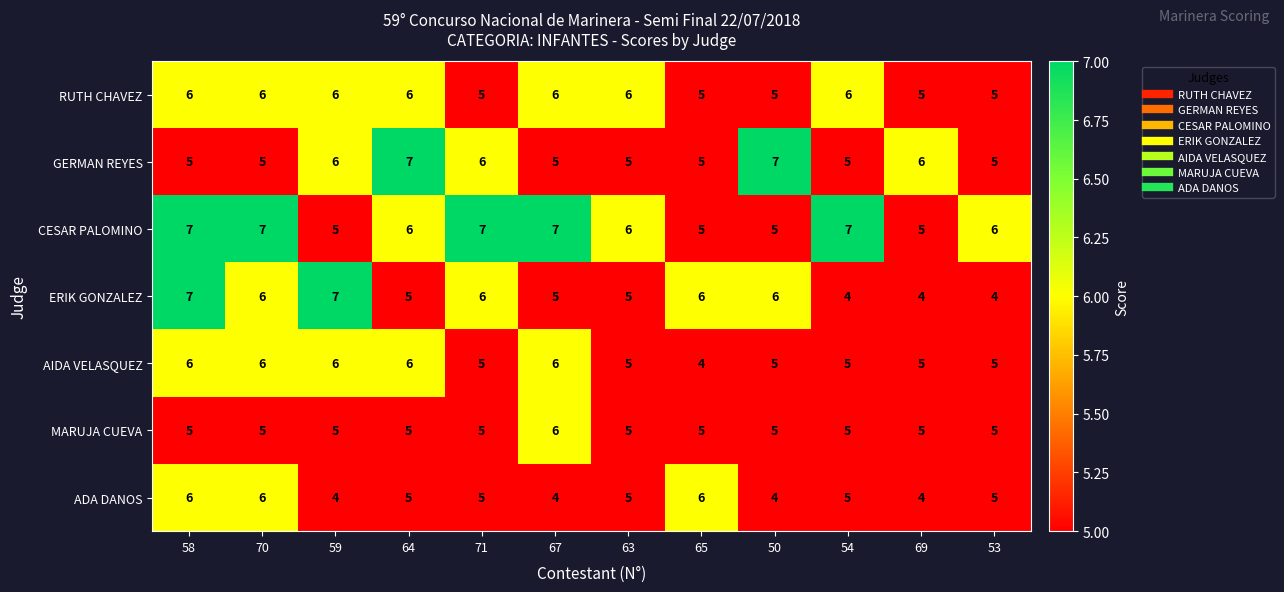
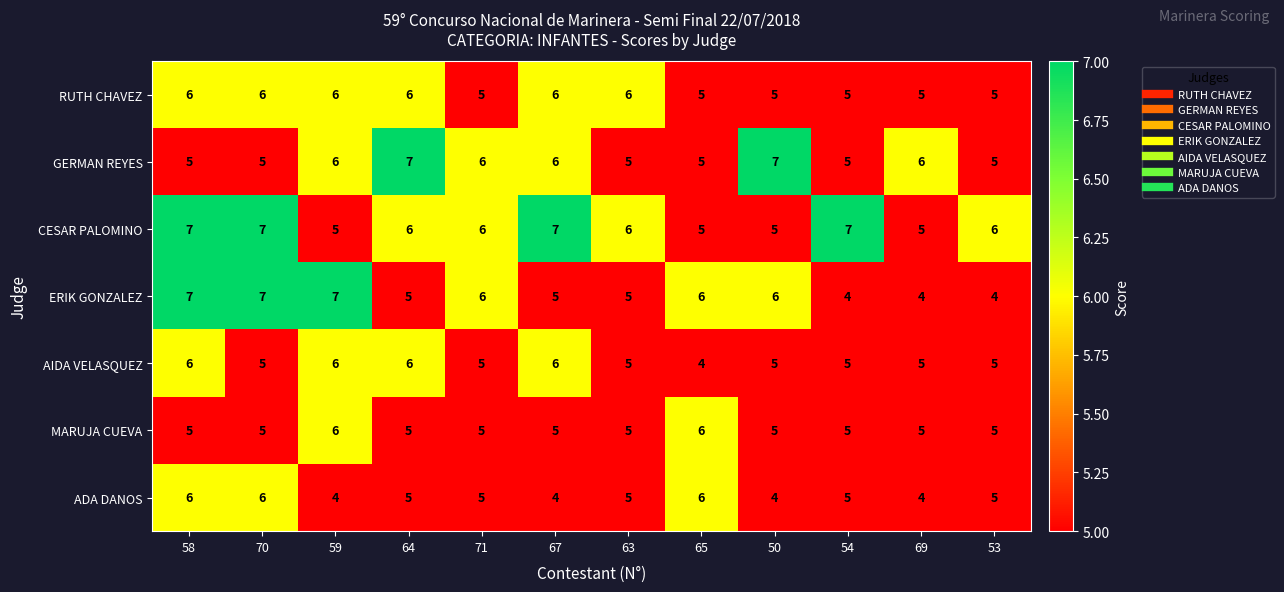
  {
    "RUTH CHAVEZ": {
      "58": 6,
      "70": 6,
      "59": 6,
      "64": 6,
      "71": 5,
      "67": 6,
      "63": 6,
      "65": 5,
      "50": 5,
-     "54": 6,
+     "54": 5,
      "69": 5,
      "53": 5
    },
    "GERMAN REYES": {
      "58": 5,
      "70": 5,
      "59": 6,
      "64": 7,
      "71": 6,
-     "67": 5,
+     "67": 6,
      "63": 5,
      "65": 5,
      "50": 7,
      "54": 5,
      "69": 6,
      "53": 5
    },
    "CESAR PALOMINO": {
      "58": 7,
      "70": 7,
      "59": 5,
      "64": 6,
-     "71": 7,
+     "71": 6,
      "67": 7,
      "63": 6,
      "65": 5,
      "50": 5,
      "54": 7,
      "69": 5,
      "53": 6
    },
    "ERIK GONZALEZ": {
      "58": 7,
-     "70": 6,
+     "70": 7,
      "59": 7,
      "64": 5,
      "71": 6,
      "67": 5,
      "63": 5,
      "65": 6,
      "50": 6,
      "54": 4,
      "69": 4,
      "53": 4
    },
    "AIDA VELASQUEZ": {
      "58": 6,
-     "70": 6,
+     "70": 5,
      "59": 6,
      "64": 6,
      "71": 5,
      "67": 6,
      "63": 5,
      "65": 4,
      "50": 5,
      "54": 5,
      "69": 5,
      "53": 5
    },
    "MARUJA CUEVA": {
      "58": 5,
      "70": 5,
-     "59": 5,
+     "59": 6,
      "64": 5,
      "71": 5,
-     "67": 6,
+     "67": 5,
      "63": 5,
-     "65": 5,
+     "65": 6,
      "50": 5,
      "54": 5,
      "69": 5,
      "53": 5
    },
    "ADA DANOS": {
      "58": 6,
      "70": 6,
      "59": 4,
      "64": 5,
      "71": 5,
      "67": 4,
      "63": 5,
      "65": 6,
      "50": 4,
      "54": 5,
      "69": 4,
      "53": 5
    }
  }
